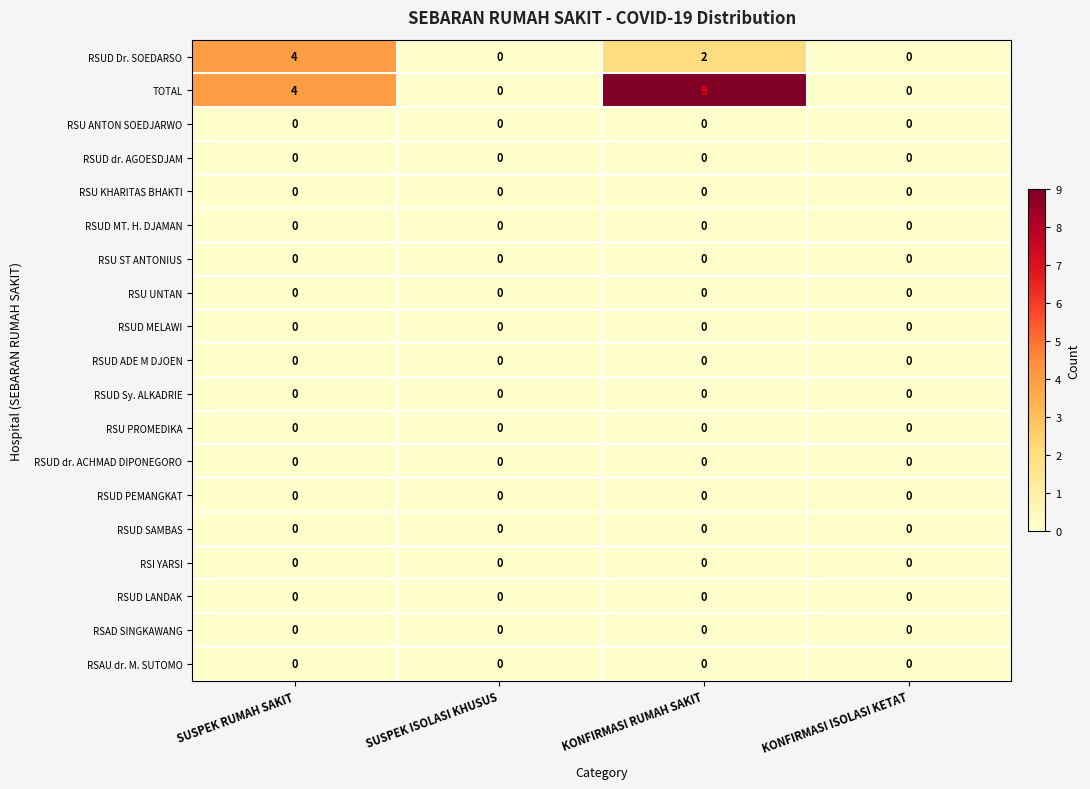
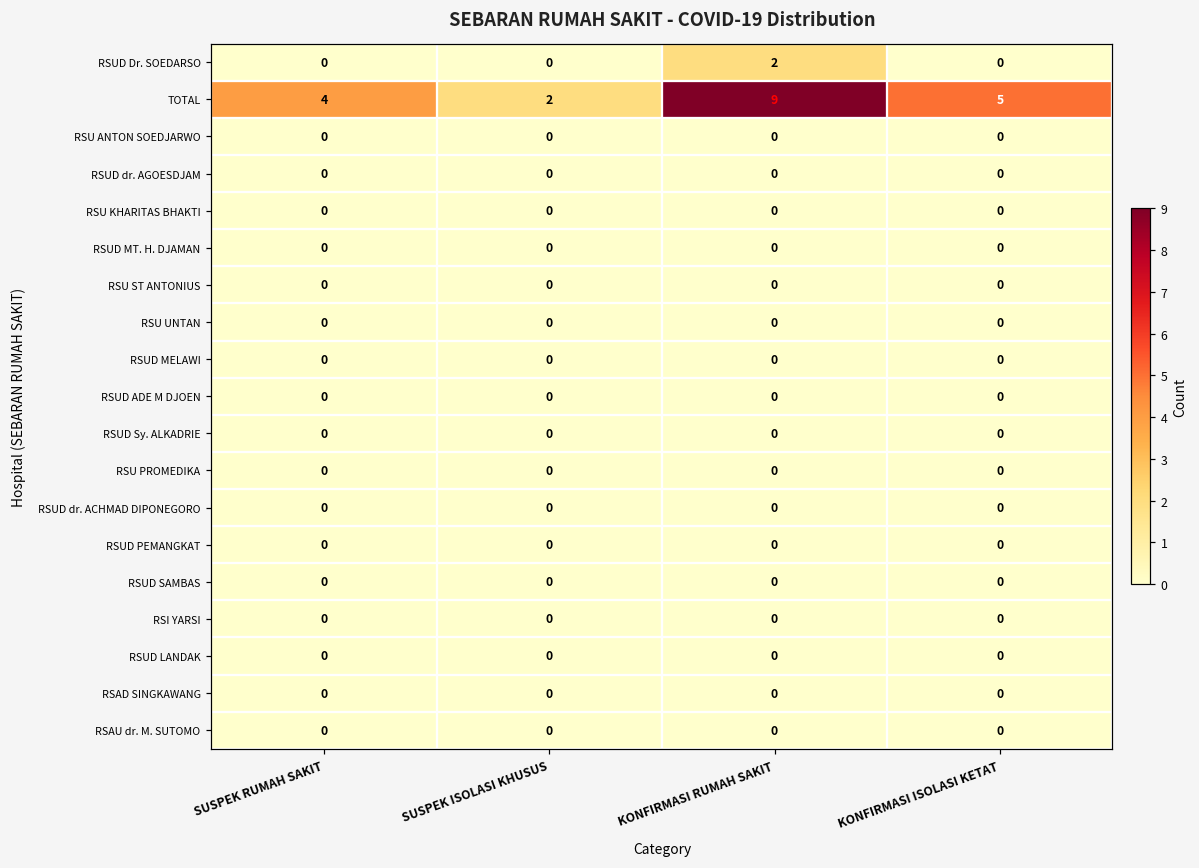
  {
    "RSUD Dr. SOEDARSO": {
-     "SUSPEK RUMAH SAKIT": 4,
+     "SUSPEK RUMAH SAKIT": 0,
      "SUSPEK ISOLASI KHUSUS": 0,
      "KONFIRMASI RUMAH SAKIT": 2,
      "KONFIRMASI ISOLASI KETAT": 0
    },
    "TOTAL": {
      "SUSPEK RUMAH SAKIT": 4,
-     "SUSPEK ISOLASI KHUSUS": 0,
+     "SUSPEK ISOLASI KHUSUS": 2,
      "KONFIRMASI RUMAH SAKIT": 9,
-     "KONFIRMASI ISOLASI KETAT": 0
+     "KONFIRMASI ISOLASI KETAT": 5
    },
    "RSU ANTON SOEDJARWO": {
      "SUSPEK RUMAH SAKIT": 0,
      "SUSPEK ISOLASI KHUSUS": 0,
      "KONFIRMASI RUMAH SAKIT": 0,
      "KONFIRMASI ISOLASI KETAT": 0
    },
    "RSUD dr. AGOESDJAM": {
      "SUSPEK RUMAH SAKIT": 0,
      "SUSPEK ISOLASI KHUSUS": 0,
      "KONFIRMASI RUMAH SAKIT": 0,
      "KONFIRMASI ISOLASI KETAT": 0
    },
    "RSU KHARITAS BHAKTI": {
      "SUSPEK RUMAH SAKIT": 0,
      "SUSPEK ISOLASI KHUSUS": 0,
      "KONFIRMASI RUMAH SAKIT": 0,
      "KONFIRMASI ISOLASI KETAT": 0
    },
    "RSUD MT. H. DJAMAN": {
      "SUSPEK RUMAH SAKIT": 0,
      "SUSPEK ISOLASI KHUSUS": 0,
      "KONFIRMASI RUMAH SAKIT": 0,
      "KONFIRMASI ISOLASI KETAT": 0
    },
    "RSU ST ANTONIUS": {
      "SUSPEK RUMAH SAKIT": 0,
      "SUSPEK ISOLASI KHUSUS": 0,
      "KONFIRMASI RUMAH SAKIT": 0,
      "KONFIRMASI ISOLASI KETAT": 0
    },
    "RSU UNTAN": {
      "SUSPEK RUMAH SAKIT": 0,
      "SUSPEK ISOLASI KHUSUS": 0,
      "KONFIRMASI RUMAH SAKIT": 0,
      "KONFIRMASI ISOLASI KETAT": 0
    },
    "RSUD MELAWI": {
      "SUSPEK RUMAH SAKIT": 0,
      "SUSPEK ISOLASI KHUSUS": 0,
      "KONFIRMASI RUMAH SAKIT": 0,
      "KONFIRMASI ISOLASI KETAT": 0
    },
    "RSUD ADE M DJOEN": {
      "SUSPEK RUMAH SAKIT": 0,
      "SUSPEK ISOLASI KHUSUS": 0,
      "KONFIRMASI RUMAH SAKIT": 0,
      "KONFIRMASI ISOLASI KETAT": 0
    },
    "RSUD Sy. ALKADRIE": {
      "SUSPEK RUMAH SAKIT": 0,
      "SUSPEK ISOLASI KHUSUS": 0,
      "KONFIRMASI RUMAH SAKIT": 0,
      "KONFIRMASI ISOLASI KETAT": 0
    },
    "RSU PROMEDIKA": {
      "SUSPEK RUMAH SAKIT": 0,
      "SUSPEK ISOLASI KHUSUS": 0,
      "KONFIRMASI RUMAH SAKIT": 0,
      "KONFIRMASI ISOLASI KETAT": 0
    },
    "RSUD dr. ACHMAD DIPONEGORO": {
      "SUSPEK RUMAH SAKIT": 0,
      "SUSPEK ISOLASI KHUSUS": 0,
      "KONFIRMASI RUMAH SAKIT": 0,
      "KONFIRMASI ISOLASI KETAT": 0
    },
    "RSUD PEMANGKAT": {
      "SUSPEK RUMAH SAKIT": 0,
      "SUSPEK ISOLASI KHUSUS": 0,
      "KONFIRMASI RUMAH SAKIT": 0,
      "KONFIRMASI ISOLASI KETAT": 0
    },
    "RSUD SAMBAS": {
      "SUSPEK RUMAH SAKIT": 0,
      "SUSPEK ISOLASI KHUSUS": 0,
      "KONFIRMASI RUMAH SAKIT": 0,
      "KONFIRMASI ISOLASI KETAT": 0
    },
    "RSI YARSI": {
      "SUSPEK RUMAH SAKIT": 0,
      "SUSPEK ISOLASI KHUSUS": 0,
      "KONFIRMASI RUMAH SAKIT": 0,
      "KONFIRMASI ISOLASI KETAT": 0
    },
    "RSUD LANDAK": {
      "SUSPEK RUMAH SAKIT": 0,
      "SUSPEK ISOLASI KHUSUS": 0,
      "KONFIRMASI RUMAH SAKIT": 0,
      "KONFIRMASI ISOLASI KETAT": 0
    },
    "RSAD SINGKAWANG": {
      "SUSPEK RUMAH SAKIT": 0,
      "SUSPEK ISOLASI KHUSUS": 0,
      "KONFIRMASI RUMAH SAKIT": 0,
      "KONFIRMASI ISOLASI KETAT": 0
    },
    "RSAU dr. M. SUTOMO": {
      "SUSPEK RUMAH SAKIT": 0,
      "SUSPEK ISOLASI KHUSUS": 0,
      "KONFIRMASI RUMAH SAKIT": 0,
      "KONFIRMASI ISOLASI KETAT": 0
    }
  }
